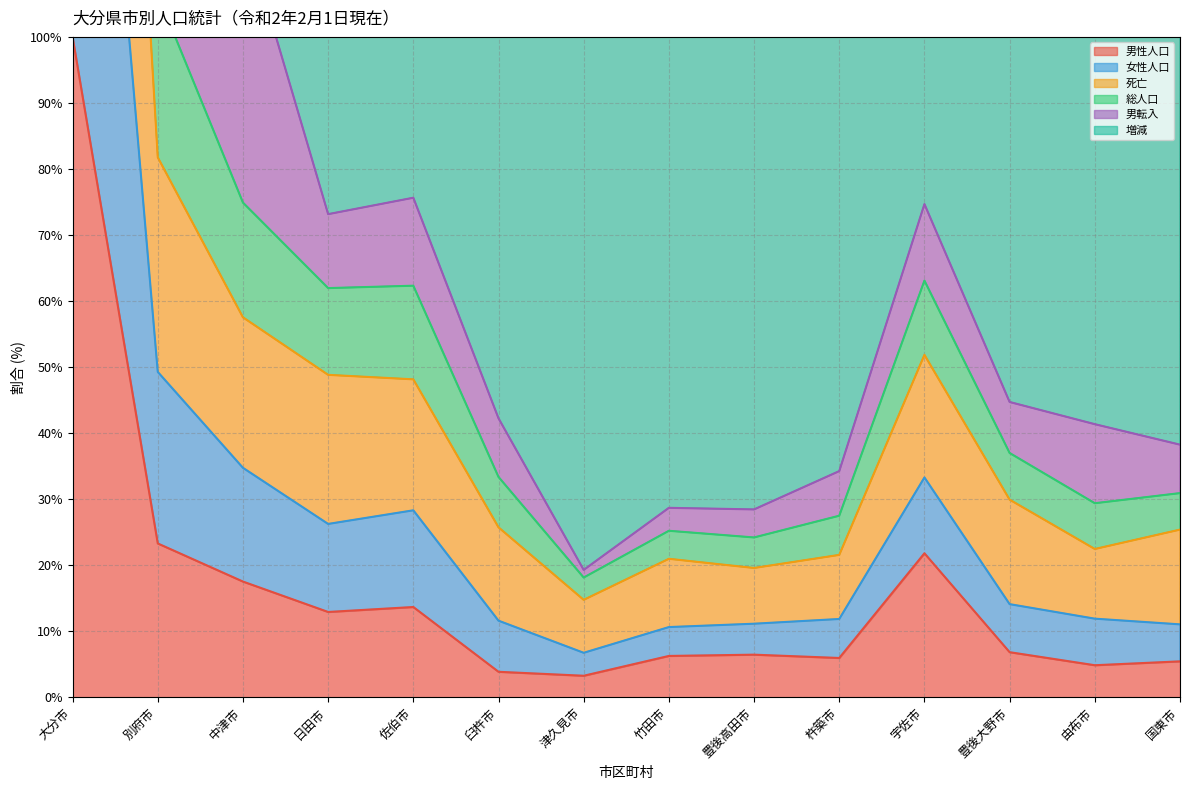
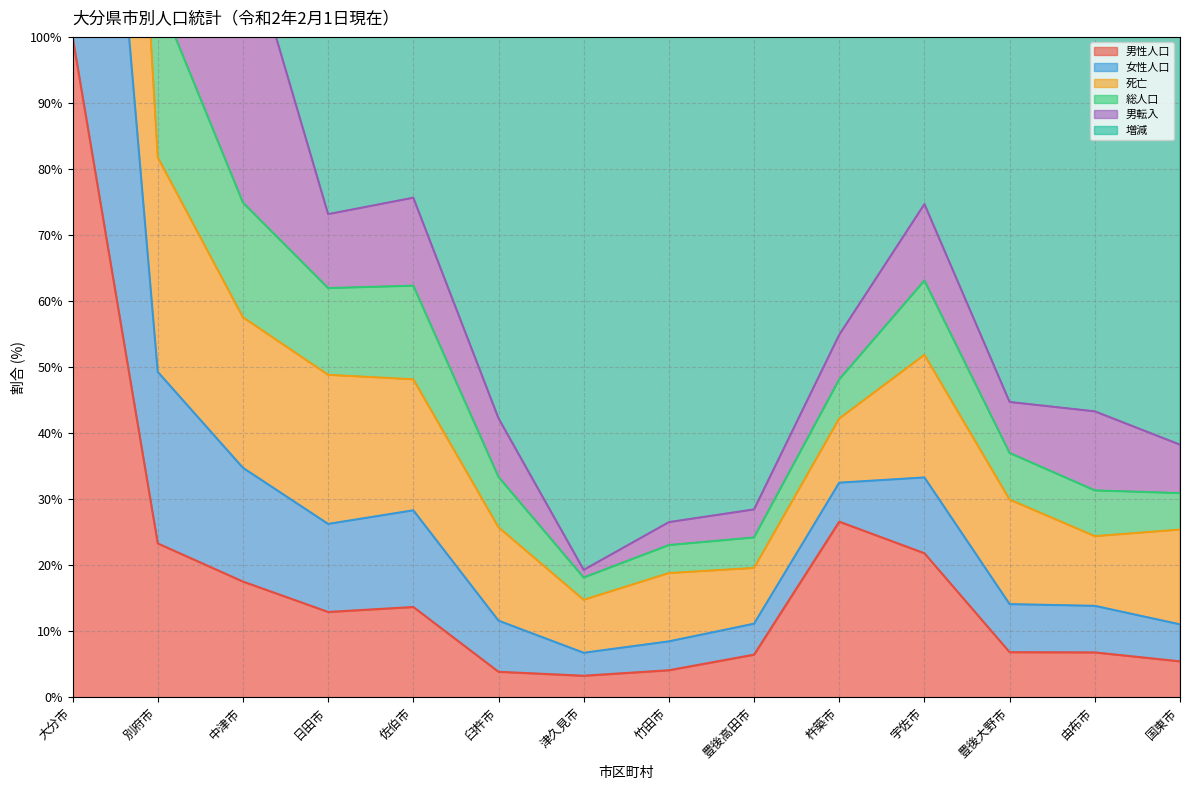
  {
    "男性人口": {
      "大分市": "100%",
      "別府市": "23%",
      "中津市": "18%",
      "日田市": "13%",
      "佐伯市": "14%",
      "臼杵市": "4%",
      "津久見市": "3%",
-     "竹田市": "6%",
+     "竹田市": "4%",
      "豊後高田市": "6%",
-     "杵築市": "6%",
+     "杵築市": "27%",
      "宇佐市": "22%",
      "豊後大野市": "7%",
-     "由布市": "5%",
+     "由布市": "7%",
      "国東市": "5%"
    },
    "女性人口": {
      "別府市": "26%",
      "中津市": "17%",
      "日田市": "13%",
      "佐伯市": "15%",
      "臼杵市": "8%",
      "津久見市": "3%",
      "竹田市": "4%",
      "豊後高田市": "5%",
      "杵築市": "6%",
      "宇佐市": "11%",
      "豊後大野市": "7%",
      "由布市": "7%",
      "国東市": "6%"
    },
    "死亡": {
      "別府市": "32%",
      "中津市": "23%",
      "日田市": "23%",
      "佐伯市": "20%",
      "臼杵市": "14%",
      "津久見市": "8%",
      "竹田市": "10%",
      "豊後高田市": "8%",
      "杵築市": "10%",
      "宇佐市": "19%",
      "豊後大野市": "16%",
      "由布市": "11%",
      "国東市": "14%"
    },
    "男転入": {
      "日田市": "11%",
      "佐伯市": "13%",
      "臼杵市": "9%",
      "津久見市": "1%",
      "竹田市": "3%",
      "豊後高田市": "4%",
      "杵築市": "7%",
      "宇佐市": "12%",
      "豊後大野市": "8%",
      "由布市": "12%",
      "国東市": "7%"
    }
  }
